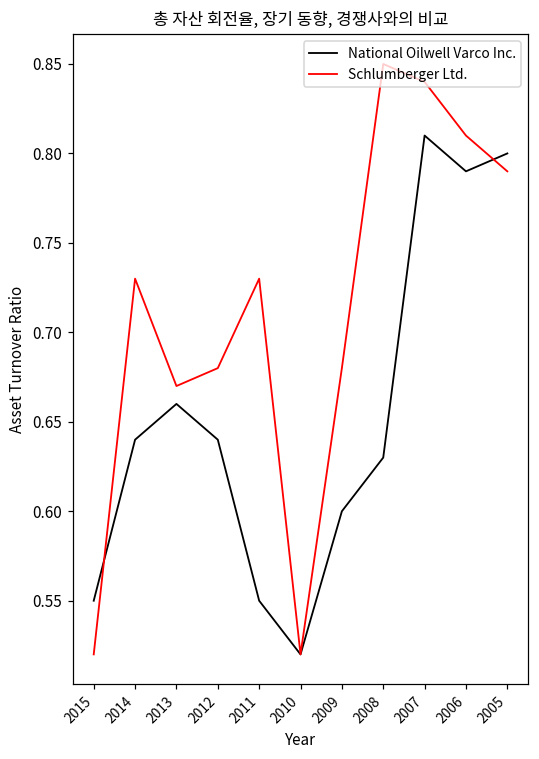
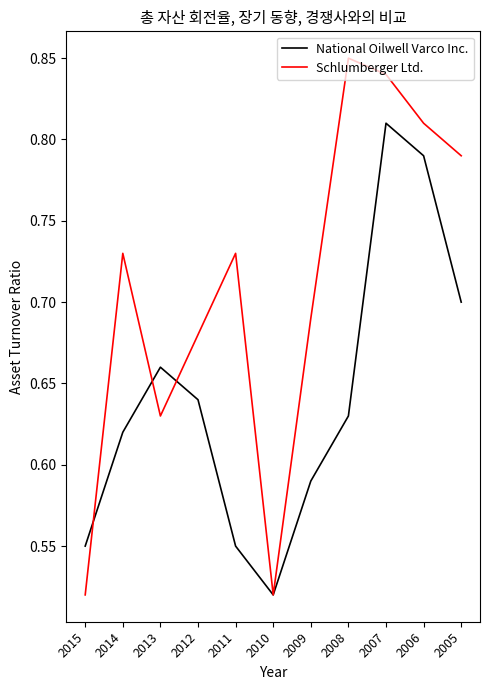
  {
    "National Oilwell Varco Inc.": {
      "2015": 0.55,
-     "2014": 0.64,
+     "2014": 0.62,
      "2013": 0.66,
      "2012": 0.64,
      "2011": 0.55,
-     "2009": 0.60,
+     "2009": 0.59,
      "2008": 0.63,
      "2007": 0.81,
      "2006": 0.79,
-     "2005": 0.8
+     "2005": 0.7
    },
    "Schlumberger Ltd.": {
      "2015": 0.52,
      "2014": 0.73,
-     "2013": 0.67,
+     "2013": 0.63,
      "2012": 0.68,
      "2011": 0.73,
-     "2009": 0.68,
+     "2009": 0.69,
      "2006": 0.81,
      "2005": 0.79
    }
  }
